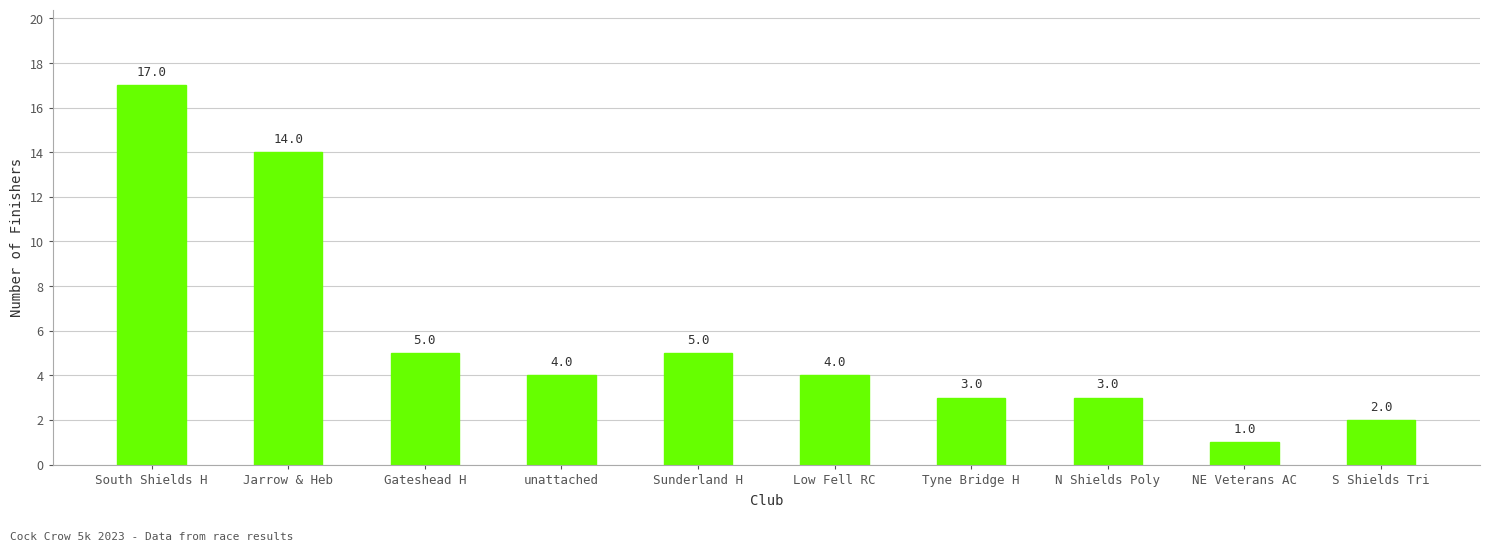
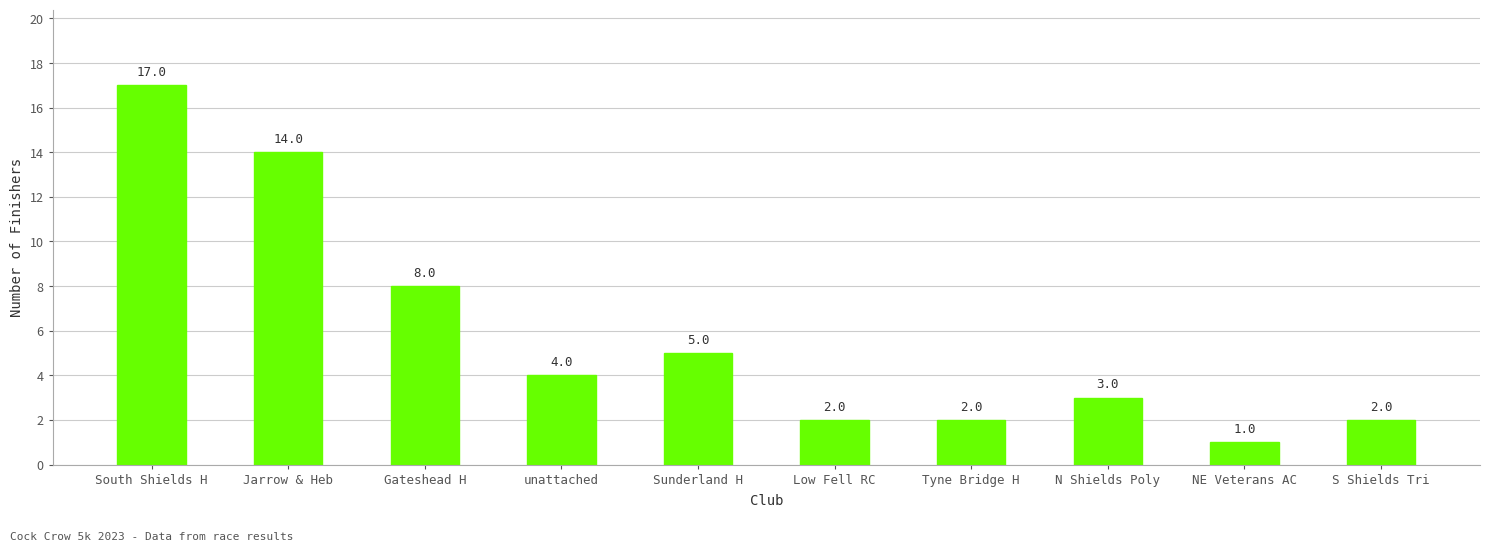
  {
    "South Shields H": 17.0,
    "Jarrow & Heb": 14.0,
-   "Gateshead H": 5.0,
+   "Gateshead H": 8.0,
    "unattached": 4.0,
    "Sunderland H": 5.0,
-   "Low Fell RC": 4.0,
-   "Tyne Bridge H": 3.0,
+   "Low Fell RC": 2.0,
+   "Tyne Bridge H": 2.0,
    "N Shields Poly": 3.0,
    "NE Veterans AC": 1.0,
    "S Shields Tri": 2.0
  }
